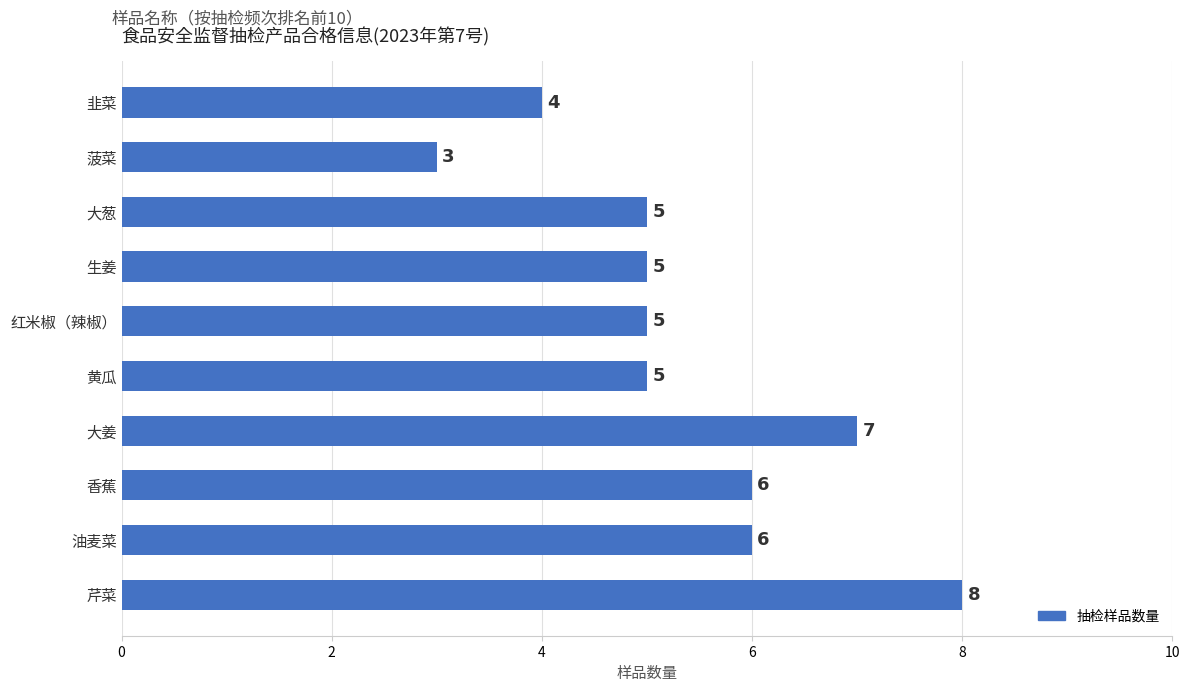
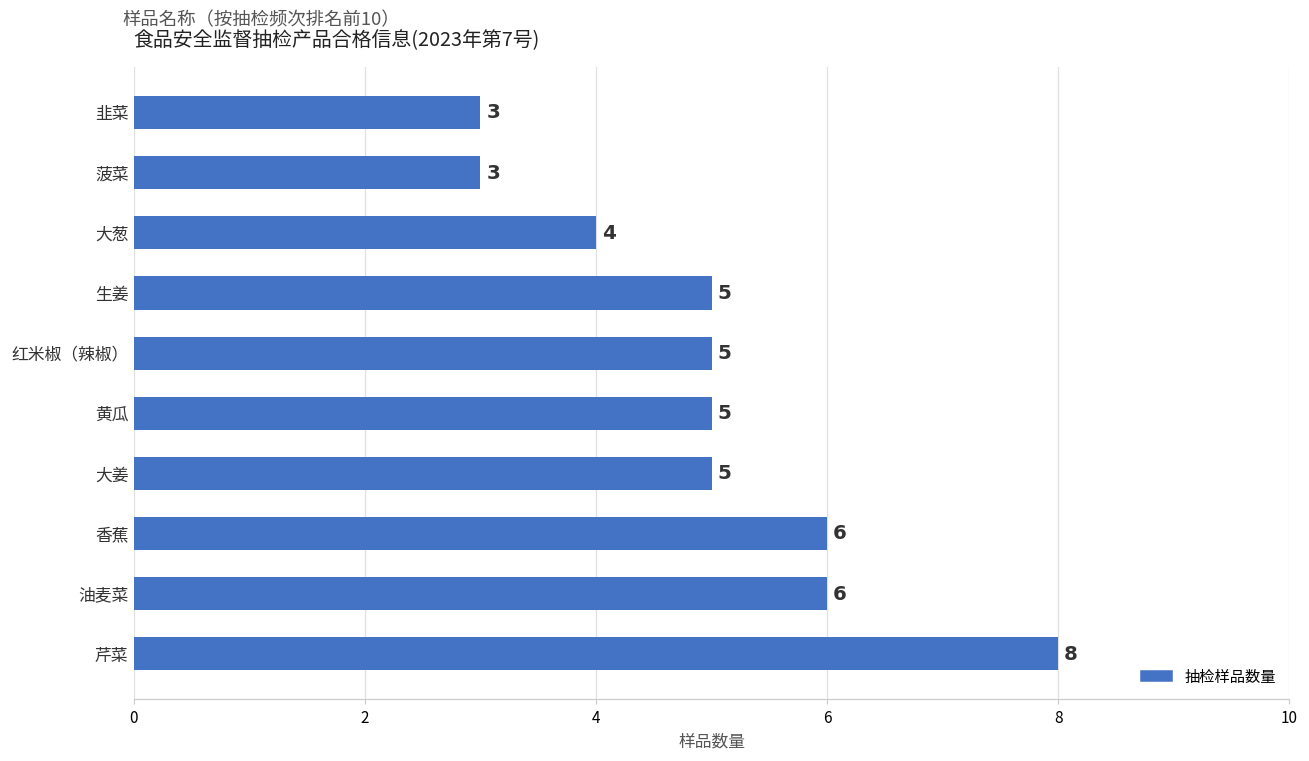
  {
-   "韭菜": 4,
+   "韭菜": 3,
    "菠菜": 3,
-   "大葱": 5,
+   "大葱": 4,
    "生姜": 5,
    "红米椒（辣椒）": 5,
    "黄瓜": 5,
-   "大姜": 7,
+   "大姜": 5,
    "香蕉": 6,
    "油麦菜": 6,
    "芹菜": 8
  }
